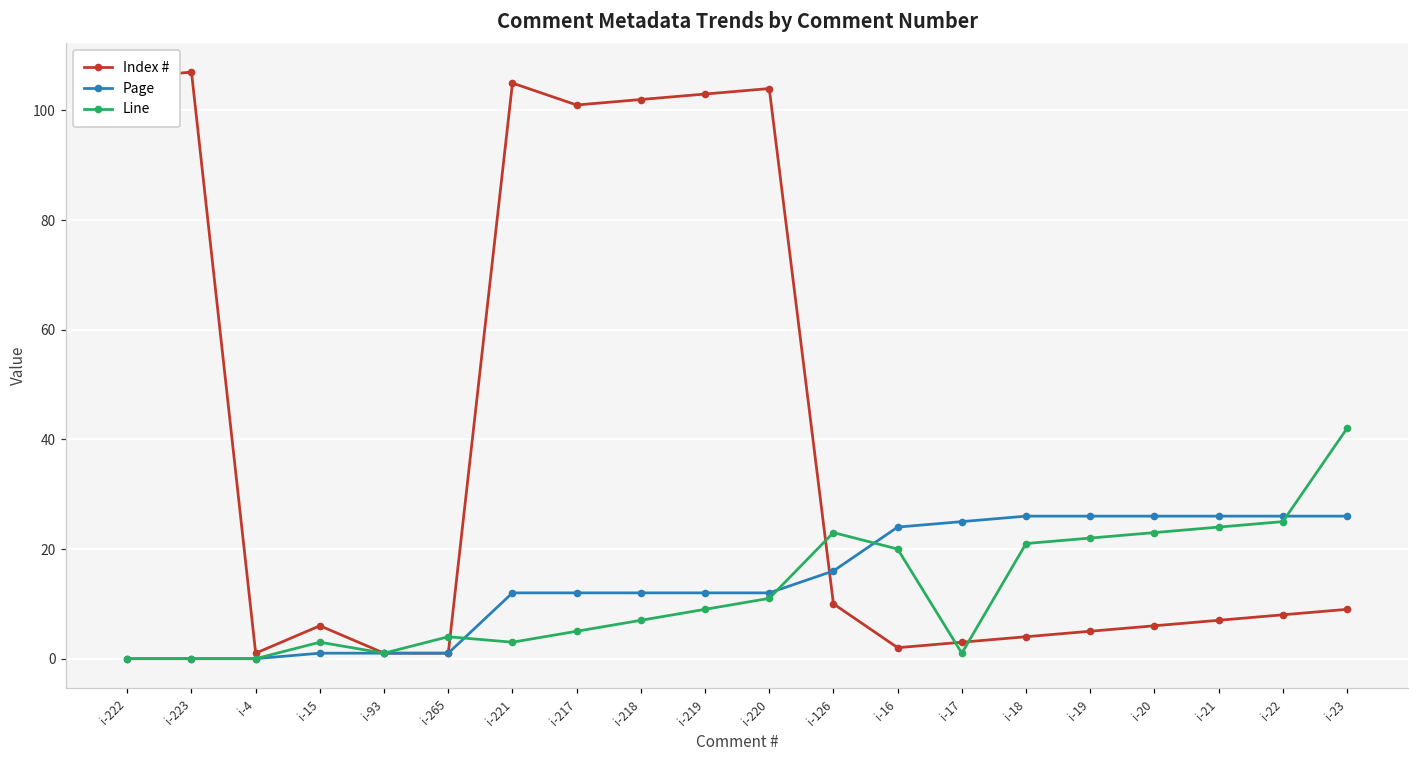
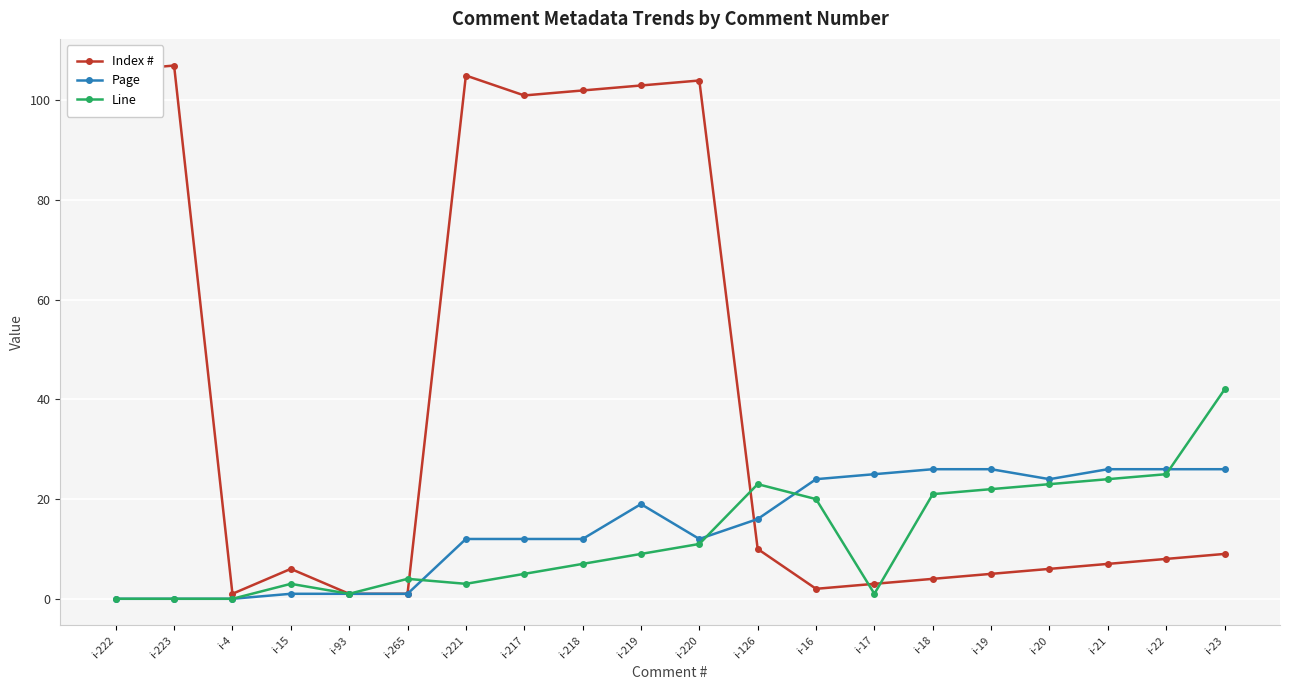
  {
    "Index #": {
      "i-223": 107,
      "i-4": 1,
      "i-15": 6,
      "i-221": 105,
      "i-217": 101,
      "i-218": 102,
      "i-219": 103,
      "i-220": 104,
      "i-126": 10,
      "i-16": 2,
      "i-17": 3,
      "i-18": 4,
      "i-19": 5,
      "i-20": 6,
      "i-21": 7,
      "i-22": 8,
      "i-23": 9
    },
    "Page": {
      "i-15": 1,
      "i-221": 12,
      "i-217": 12,
      "i-218": 12,
-     "i-219": 12,
+     "i-219": 19,
      "i-220": 12,
      "i-126": 16,
      "i-16": 24,
      "i-17": 25,
      "i-18": 26,
      "i-19": 26,
-     "i-20": 26,
+     "i-20": 24,
      "i-21": 26,
      "i-22": 26,
      "i-23": 26
    },
    "Line": {
      "i-15": 3,
      "i-265": 4,
      "i-221": 3,
      "i-217": 5,
      "i-218": 7,
      "i-219": 9,
      "i-220": 11,
      "i-126": 23,
      "i-16": 20,
      "i-17": 1,
      "i-18": 21,
      "i-19": 22,
      "i-20": 23,
      "i-21": 24,
      "i-22": 25,
      "i-23": 42
    }
  }
